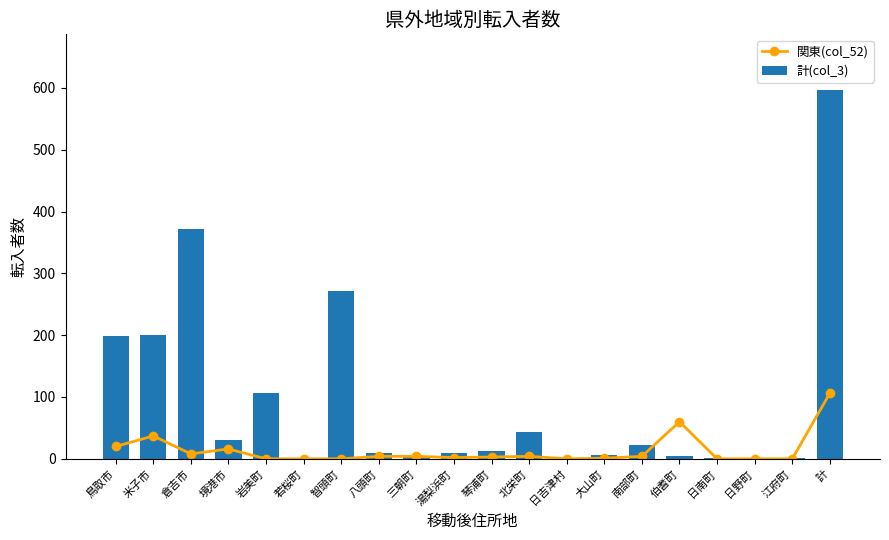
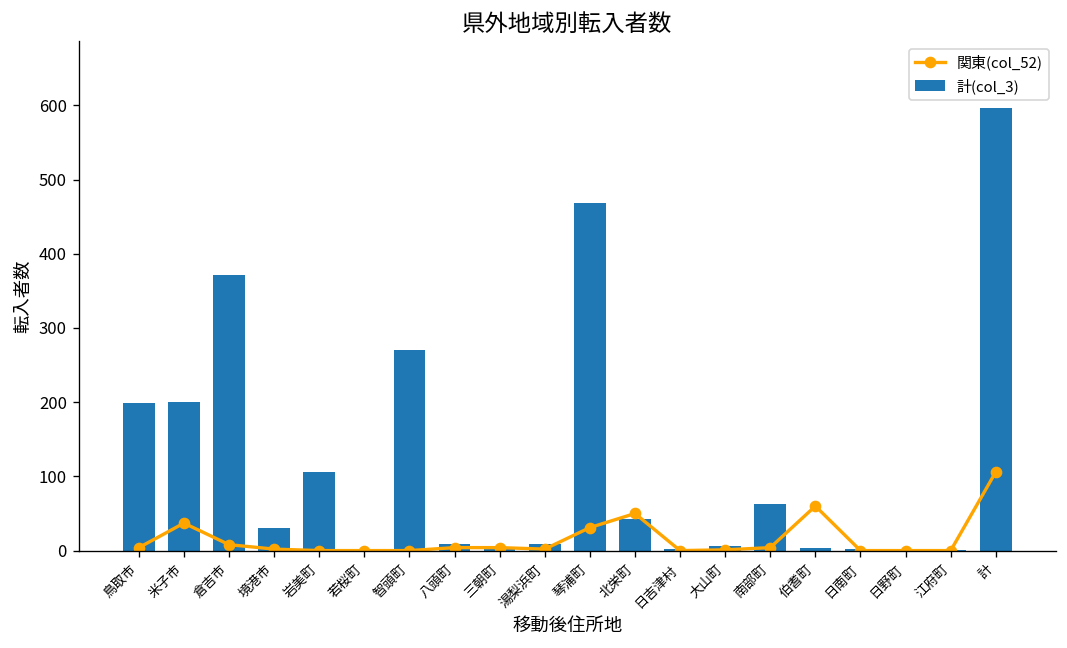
  {
    "関東(col_52)": {
-     "鳥取市": 20,
+     "鳥取市": 0,
      "米子市": 40,
      "倉吉市": 10,
-     "境港市": 20,
+     "境港市": 0,
      "岩美町": 0,
      "若桜町": 0,
      "智頭町": 0,
      "八頭町": 0,
      "三朝町": 0,
      "湯梨浜町": 0,
-     "琴浦町": 0,
-     "北栄町": 0,
+     "琴浦町": 30,
+     "北栄町": 50,
      "日吉津村": 0,
      "大山町": 0,
      "南部町": 0,
      "伯耆町": 60,
      "日南町": 0,
      "日野町": 0,
      "江府町": 0,
      "計": 110
    },
    "計(col_3)": {
      "鳥取市": 200,
      "米子市": 200,
      "倉吉市": 370,
      "境港市": 30,
      "岩美町": 110,
      "若桜町": 0,
      "智頭町": 270,
      "八頭町": 10,
      "三朝町": 10,
      "湯梨浜町": 10,
-     "琴浦町": 10,
+     "琴浦町": 470,
      "北栄町": 40,
      "大山町": 10,
-     "南部町": 20,
+     "南部町": 60,
      "計": 600
    }
  }
